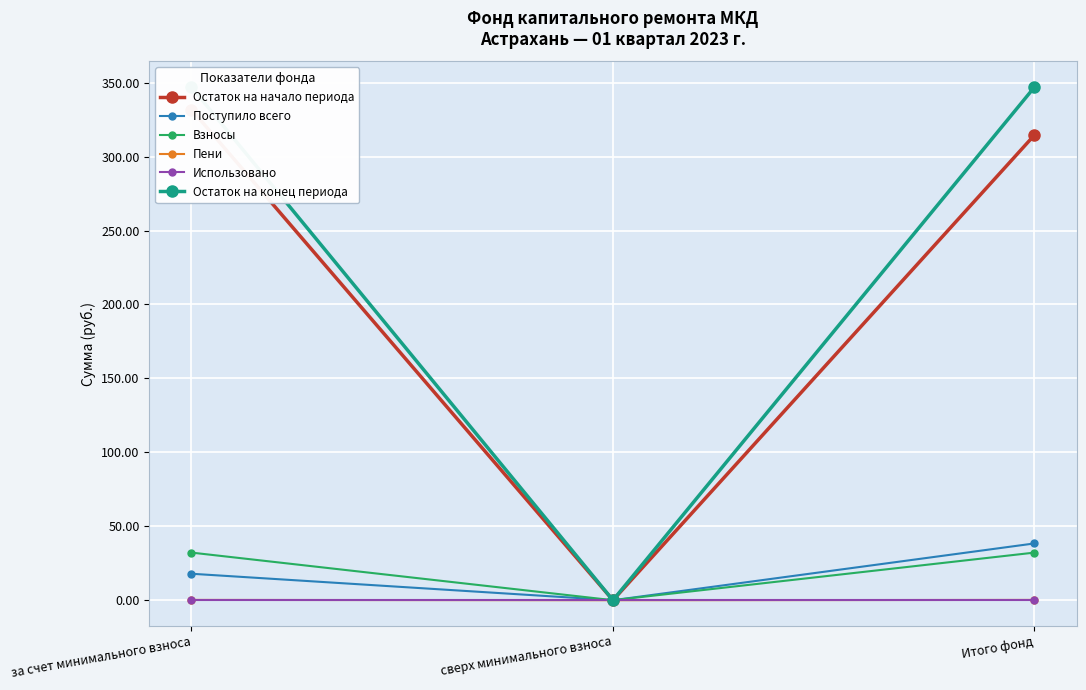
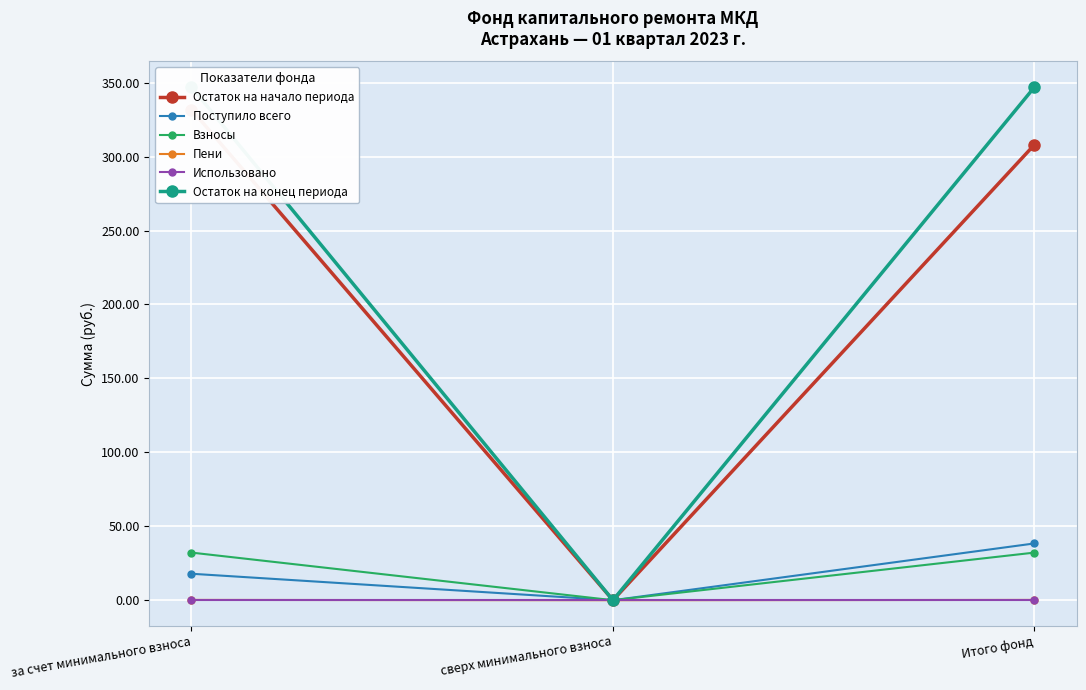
  {
    "Остаток на начало периода": {
-     "Итого фонд": 315
+     "Итого фонд": 308
    },
    "Поступило всего": {
      "за счет минимального взноса": 18,
      "Итого фонд": 38
    },
    "Использовано": {
      "за счет минимального взноса": 0,
      "Итого фонд": 0
    }
  }
